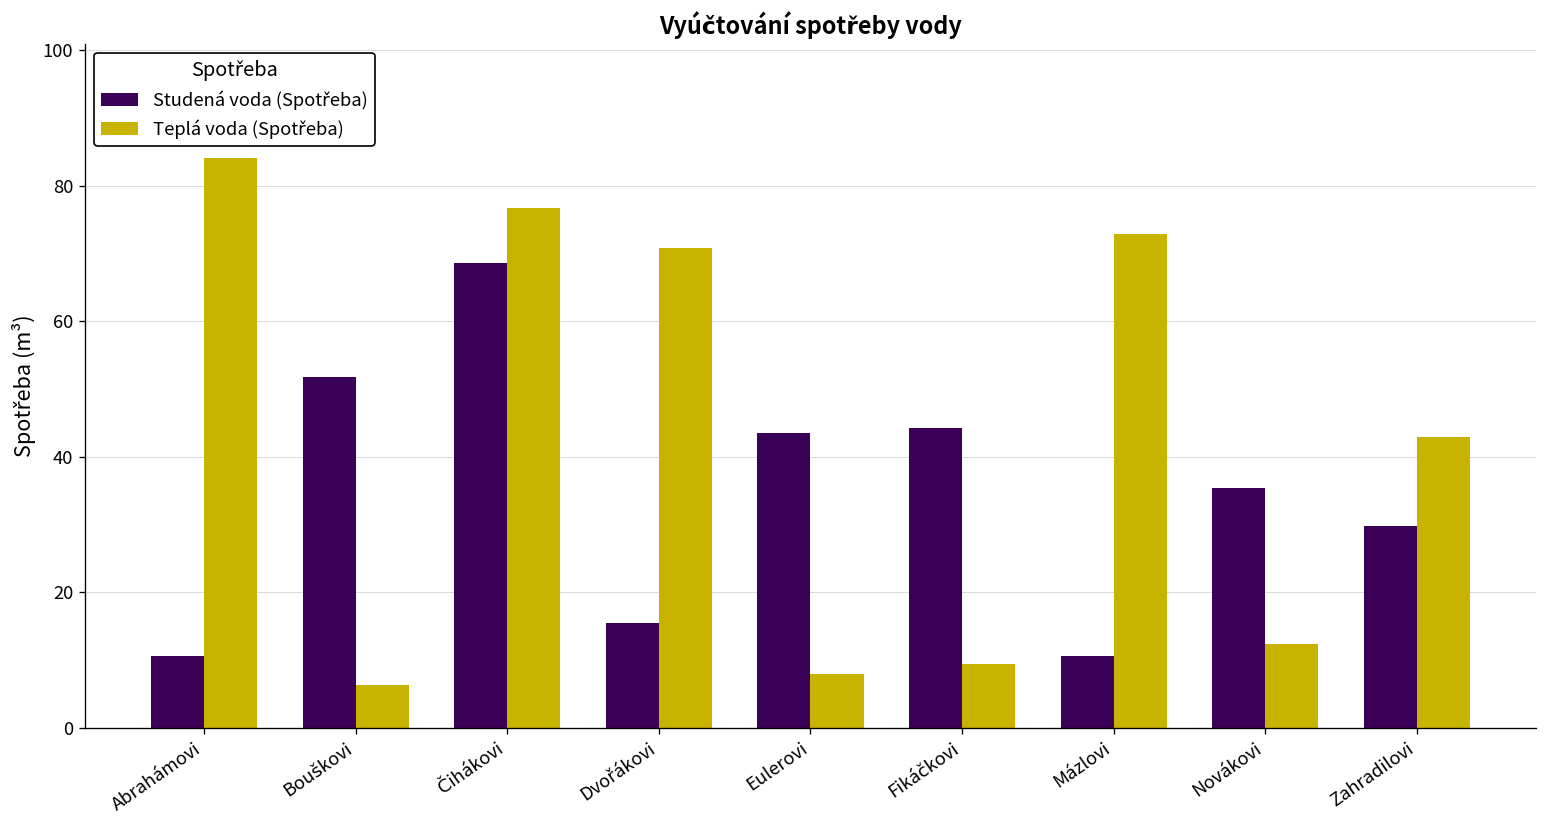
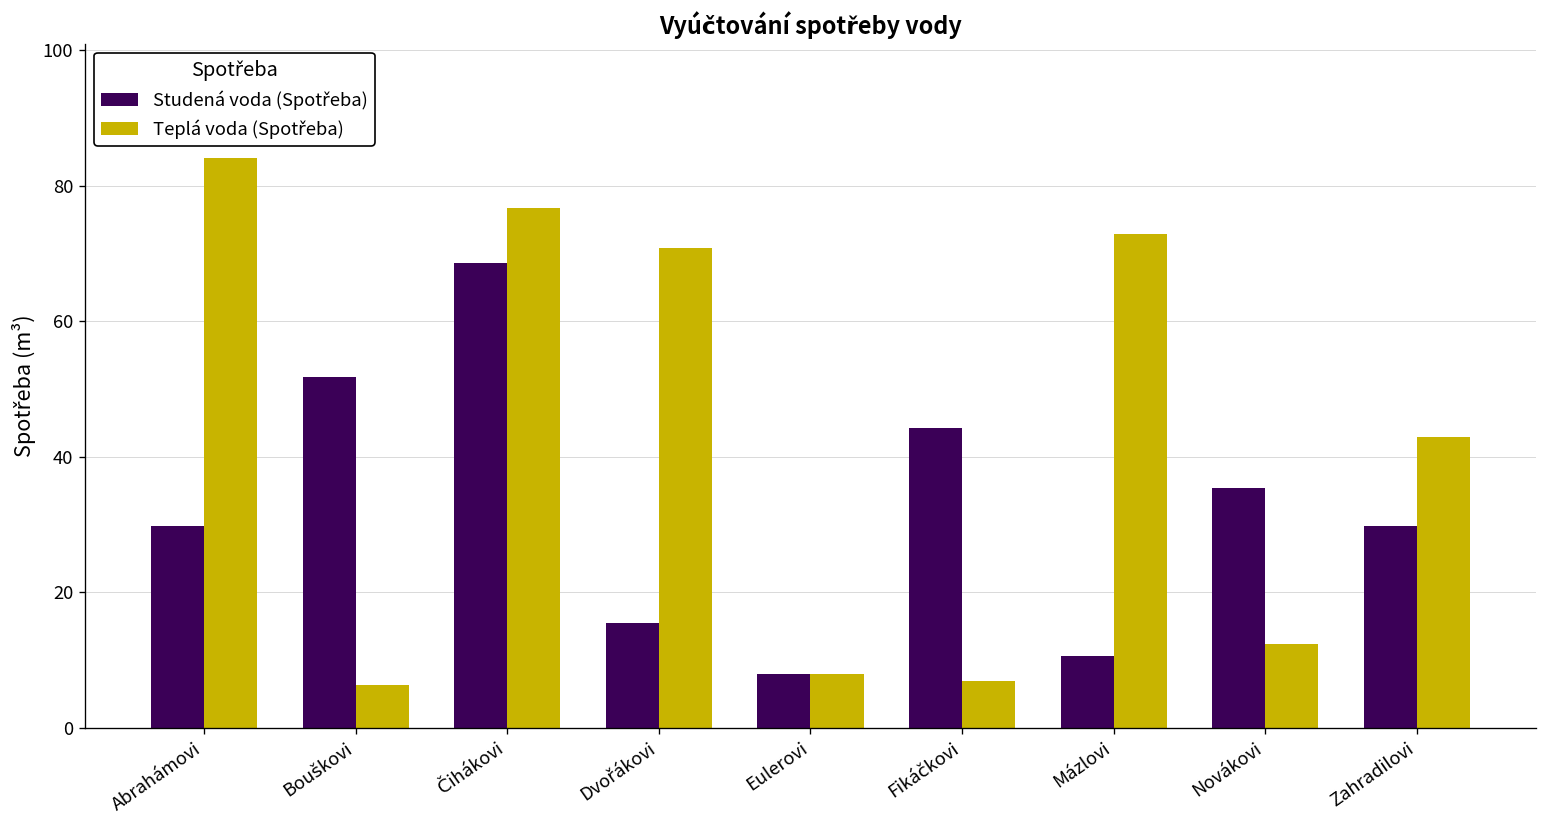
  {
    "Studená voda (Spotřeba)": {
-     "Abrahámovi": 11,
+     "Abrahámovi": 30,
      "Bouškovi": 52,
      "Čihákovi": 69,
      "Dvořákovi": 15,
-     "Eulerovi": 43,
+     "Eulerovi": 8,
      "Fikáčkovi": 44,
      "Mázlovi": 11,
      "Novákovi": 35,
      "Zahradilovi": 30
    },
    "Teplá voda (Spotřeba)": {
      "Abrahámovi": 84,
      "Bouškovi": 6,
      "Čihákovi": 77,
      "Dvořákovi": 71,
      "Eulerovi": 8,
-     "Fikáčkovi": 9,
+     "Fikáčkovi": 7,
      "Mázlovi": 73,
      "Novákovi": 12,
      "Zahradilovi": 43
    }
  }
